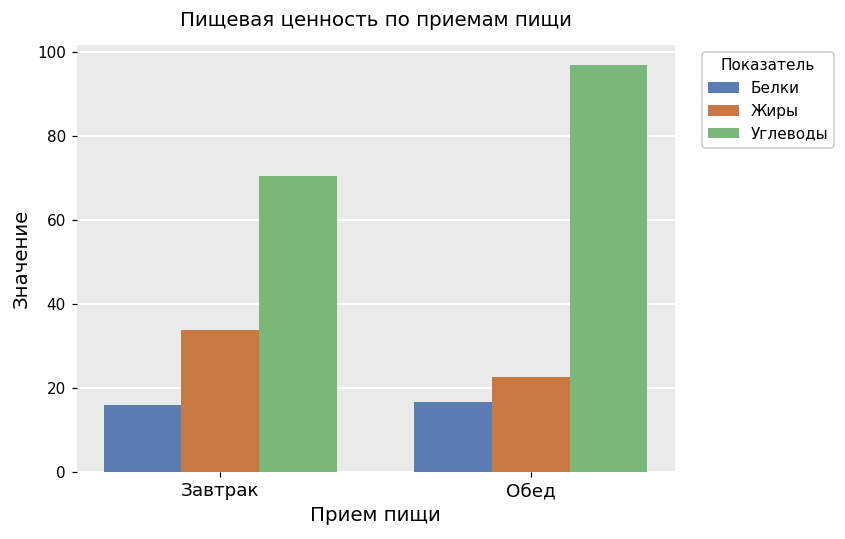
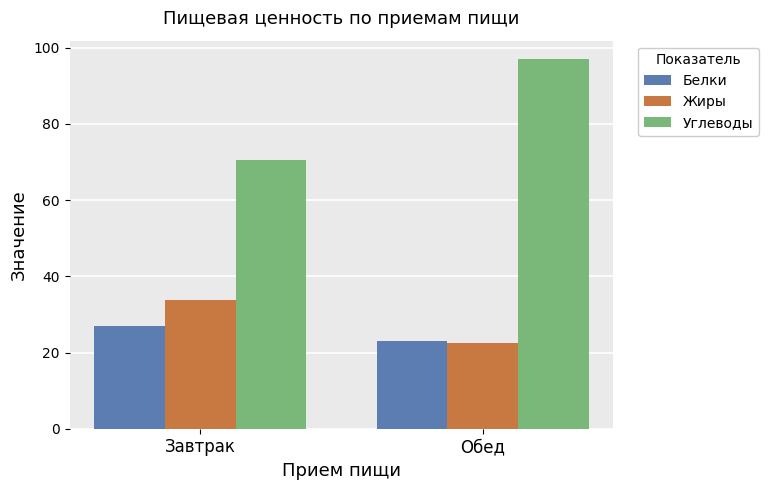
  {
    "Белки": {
-     "Завтрак": 16,
-     "Обед": 17
+     "Завтрак": 27,
+     "Обед": 23
    },
    "Жиры": {
      "Завтрак": 34,
      "Обед": 23
    },
    "Углеводы": {
      "Завтрак": 71,
      "Обед": 97
    }
  }
